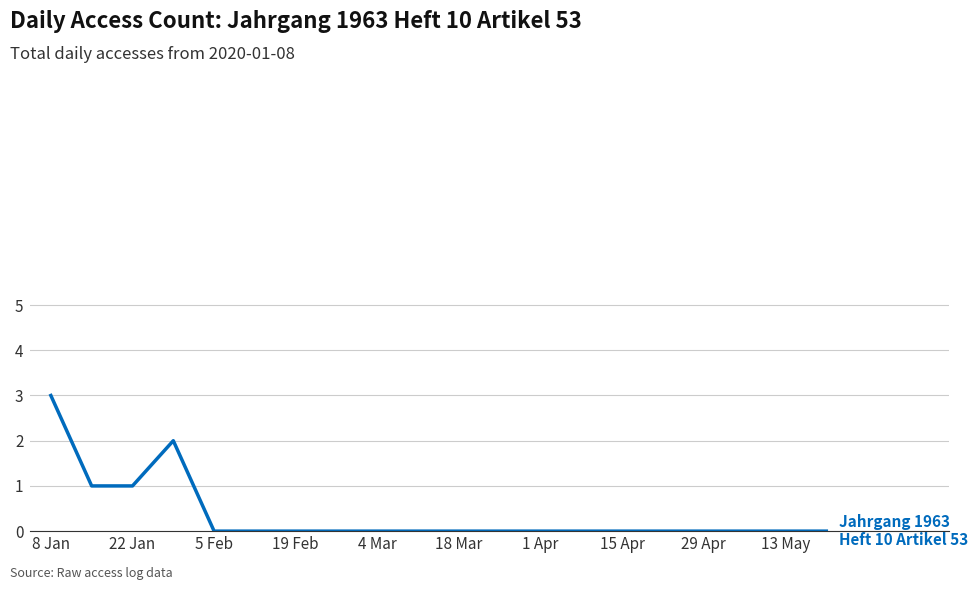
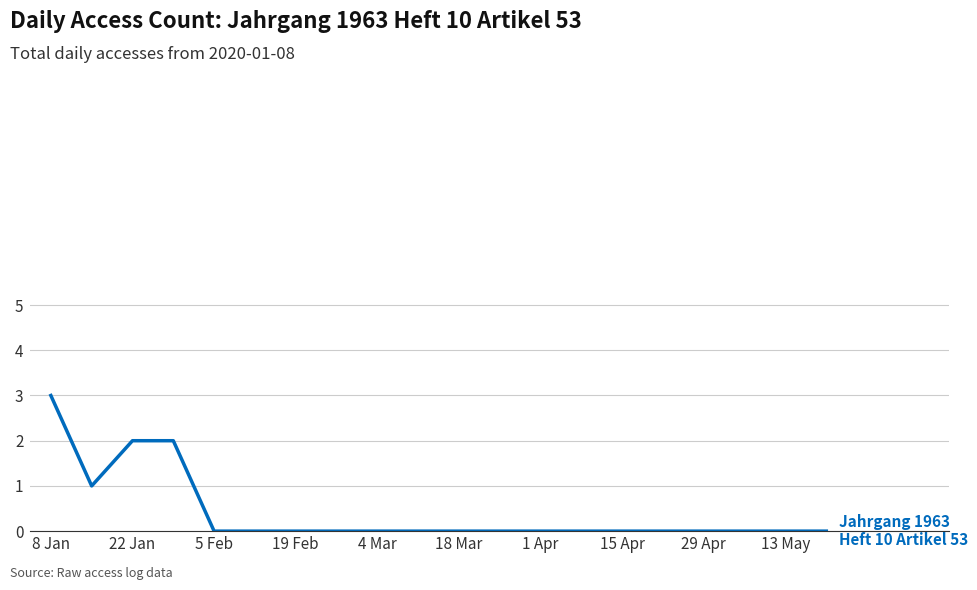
  {
    "8 Jan": 3,
-   "22 Jan": 1,
+   "22 Jan": 2,
    "5 Feb": 0,
    "19 Feb": 0,
    "4 Mar": 0,
    "18 Mar": 0,
    "1 Apr": 0,
    "15 Apr": 0,
    "29 Apr": 0,
    "13 May": 0
  }
